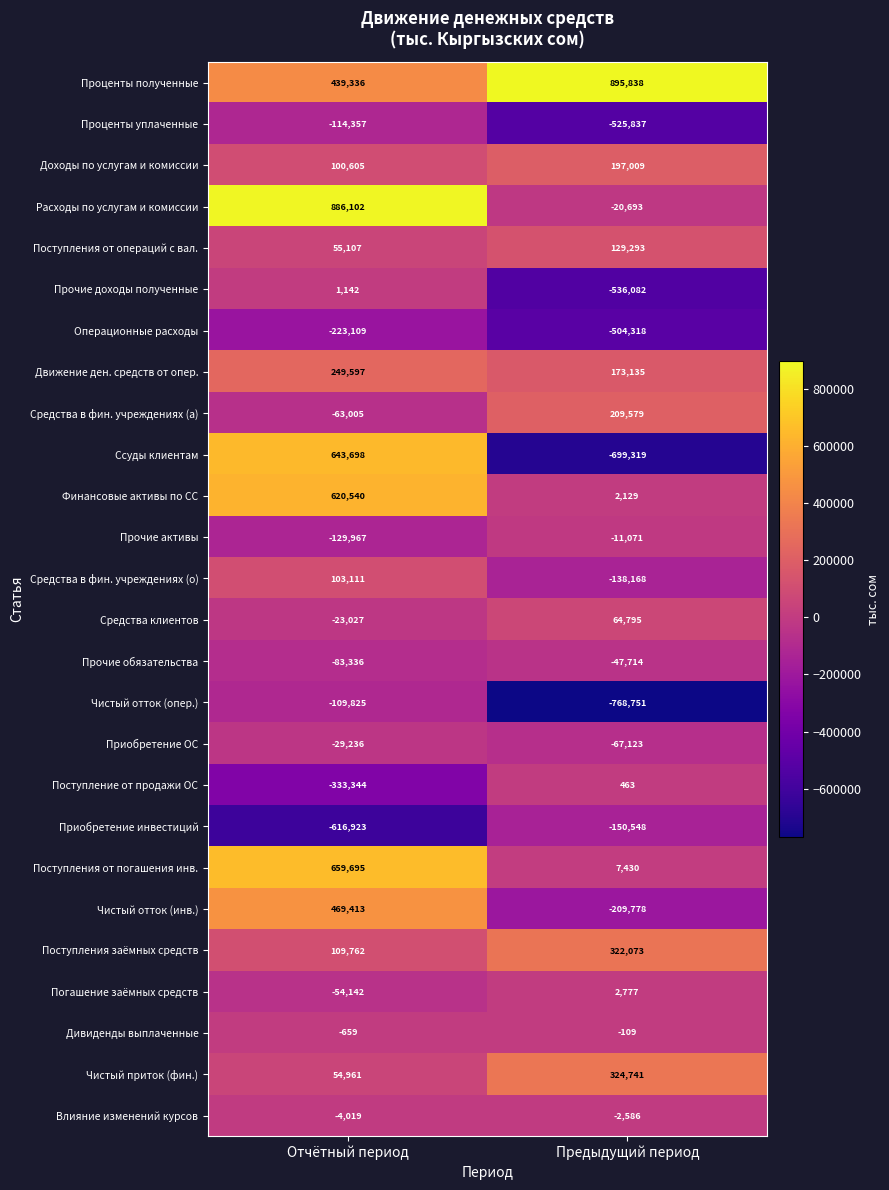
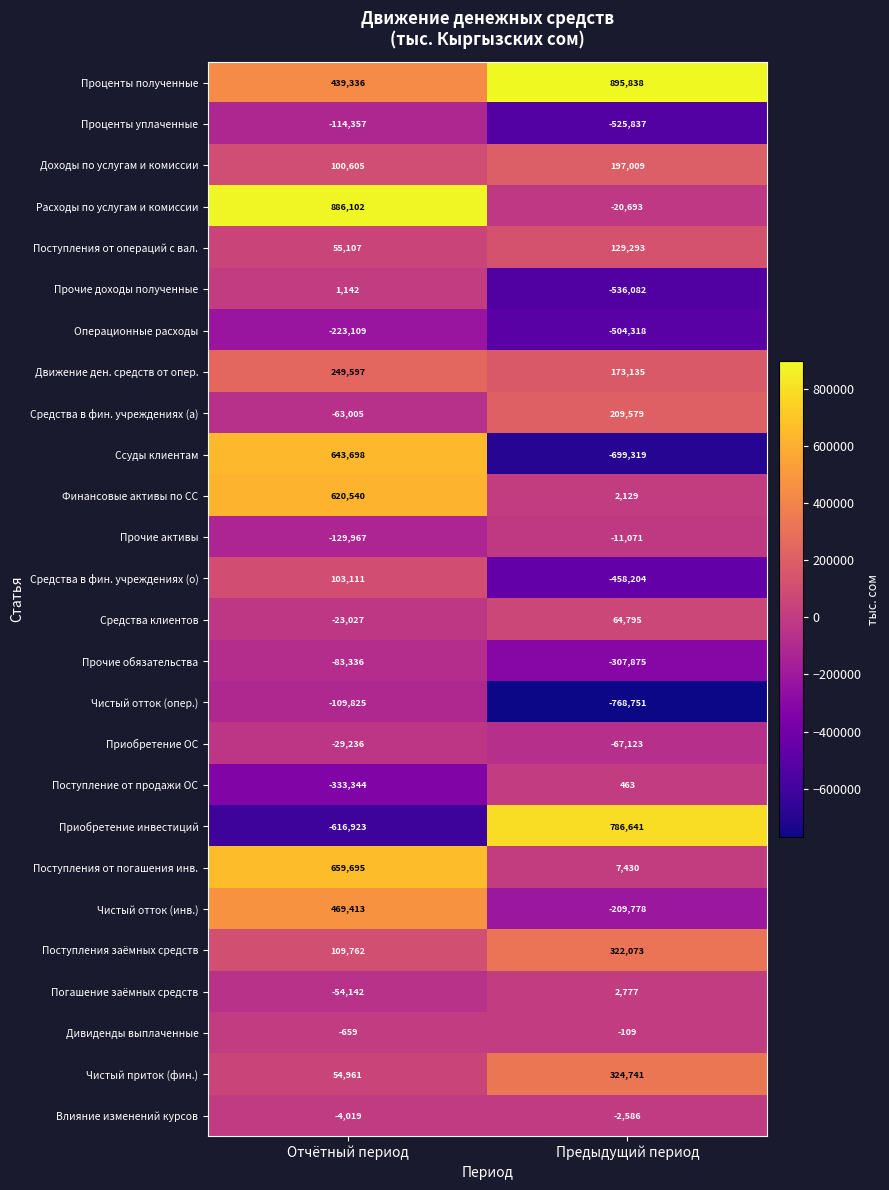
  {
    "Проценты полученные": {
      "Отчётный период": "439,336",
      "Предыдущий период": "895,838"
    },
    "Проценты уплаченные": {
      "Отчётный период": "-114,357",
      "Предыдущий период": "-525,837"
    },
    "Доходы по услугам и комиссии": {
      "Отчётный период": "100,605",
      "Предыдущий период": "197,009"
    },
    "Расходы по услугам и комиссии": {
      "Отчётный период": "886,102",
      "Предыдущий период": "-20,693"
    },
    "Поступления от операций с вал.": {
      "Отчётный период": "55,107",
      "Предыдущий период": "129,293"
    },
    "Прочие доходы полученные": {
      "Отчётный период": "1,142",
      "Предыдущий период": "-536,082"
    },
    "Операционные расходы": {
      "Отчётный период": "-223,109",
      "Предыдущий период": "-504,318"
    },
    "Движение ден. средств от опер.": {
      "Отчётный период": "249,597",
      "Предыдущий период": "173,135"
    },
    "Средства в фин. учреждениях (а)": {
      "Отчётный период": "-63,005",
      "Предыдущий период": "209,579"
    },
    "Ссуды клиентам": {
      "Отчётный период": "643,698",
      "Предыдущий период": "-699,319"
    },
    "Финансовые активы по СС": {
      "Отчётный период": "620,540",
      "Предыдущий период": "2,129"
    },
    "Прочие активы": {
      "Отчётный период": "-129,967",
      "Предыдущий период": "-11,071"
    },
    "Средства в фин. учреждениях (о)": {
      "Отчётный период": "103,111",
-     "Предыдущий период": "-138,168"
+     "Предыдущий период": "-458,204"
    },
    "Средства клиентов": {
      "Отчётный период": "-23,027",
      "Предыдущий период": "64,795"
    },
    "Прочие обязательства": {
      "Отчётный период": "-83,336",
-     "Предыдущий период": "-47,714"
+     "Предыдущий период": "-307,875"
    },
    "Чистый отток (опер.)": {
      "Отчётный период": "-109,825",
      "Предыдущий период": "-768,751"
    },
    "Приобретение ОС": {
      "Отчётный период": "-29,236",
      "Предыдущий период": "-67,123"
    },
    "Поступление от продажи ОС": {
      "Отчётный период": "-333,344",
      "Предыдущий период": "463"
    },
    "Приобретение инвестиций": {
      "Отчётный период": "-616,923",
-     "Предыдущий период": "-150,548"
+     "Предыдущий период": "786,641"
    },
    "Поступления от погашения инв.": {
      "Отчётный период": "659,695",
      "Предыдущий период": "7,430"
    },
    "Чистый отток (инв.)": {
      "Отчётный период": "469,413",
      "Предыдущий период": "-209,778"
    },
    "Поступления заёмных средств": {
      "Отчётный период": "109,762",
      "Предыдущий период": "322,073"
    },
    "Погашение заёмных средств": {
      "Отчётный период": "-54,142",
      "Предыдущий период": "2,777"
    },
    "Дивиденды выплаченные": {
      "Отчётный период": "-659",
      "Предыдущий период": "-109"
    },
    "Чистый приток (фин.)": {
      "Отчётный период": "54,961",
      "Предыдущий период": "324,741"
    },
    "Влияние изменений курсов": {
      "Отчётный период": "-4,019",
      "Предыдущий период": "-2,586"
    }
  }
